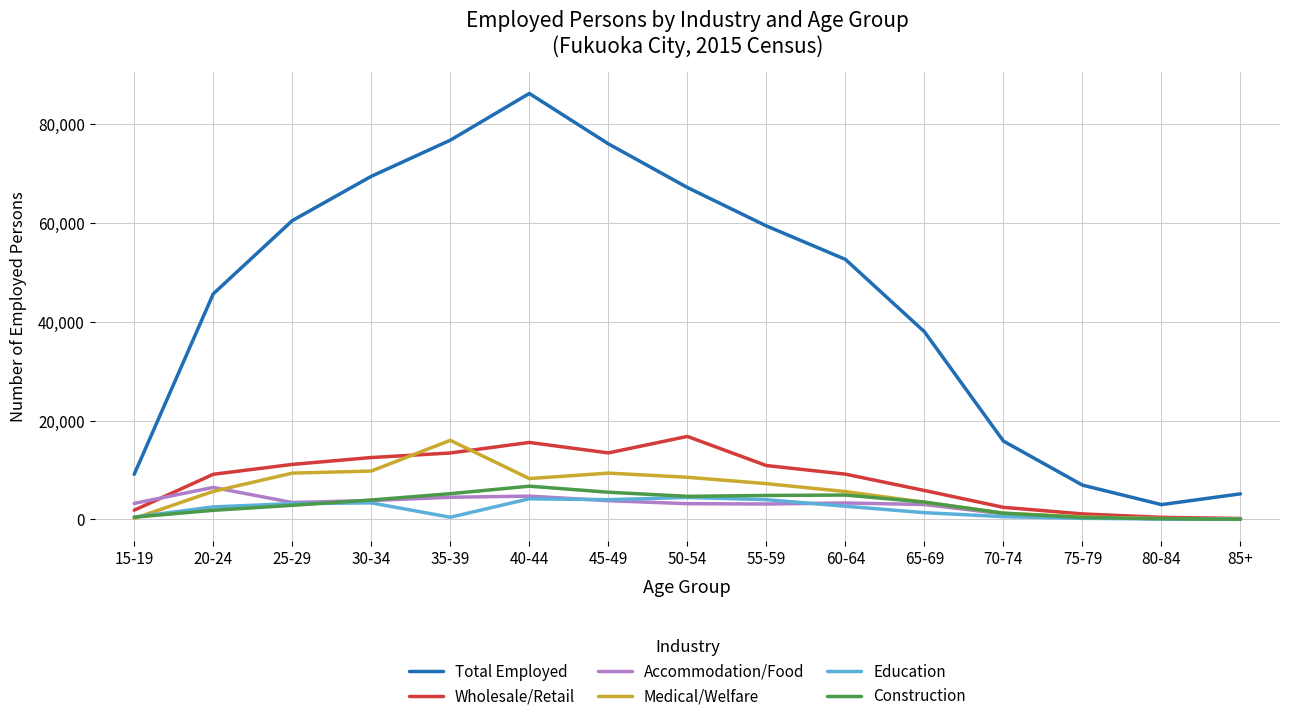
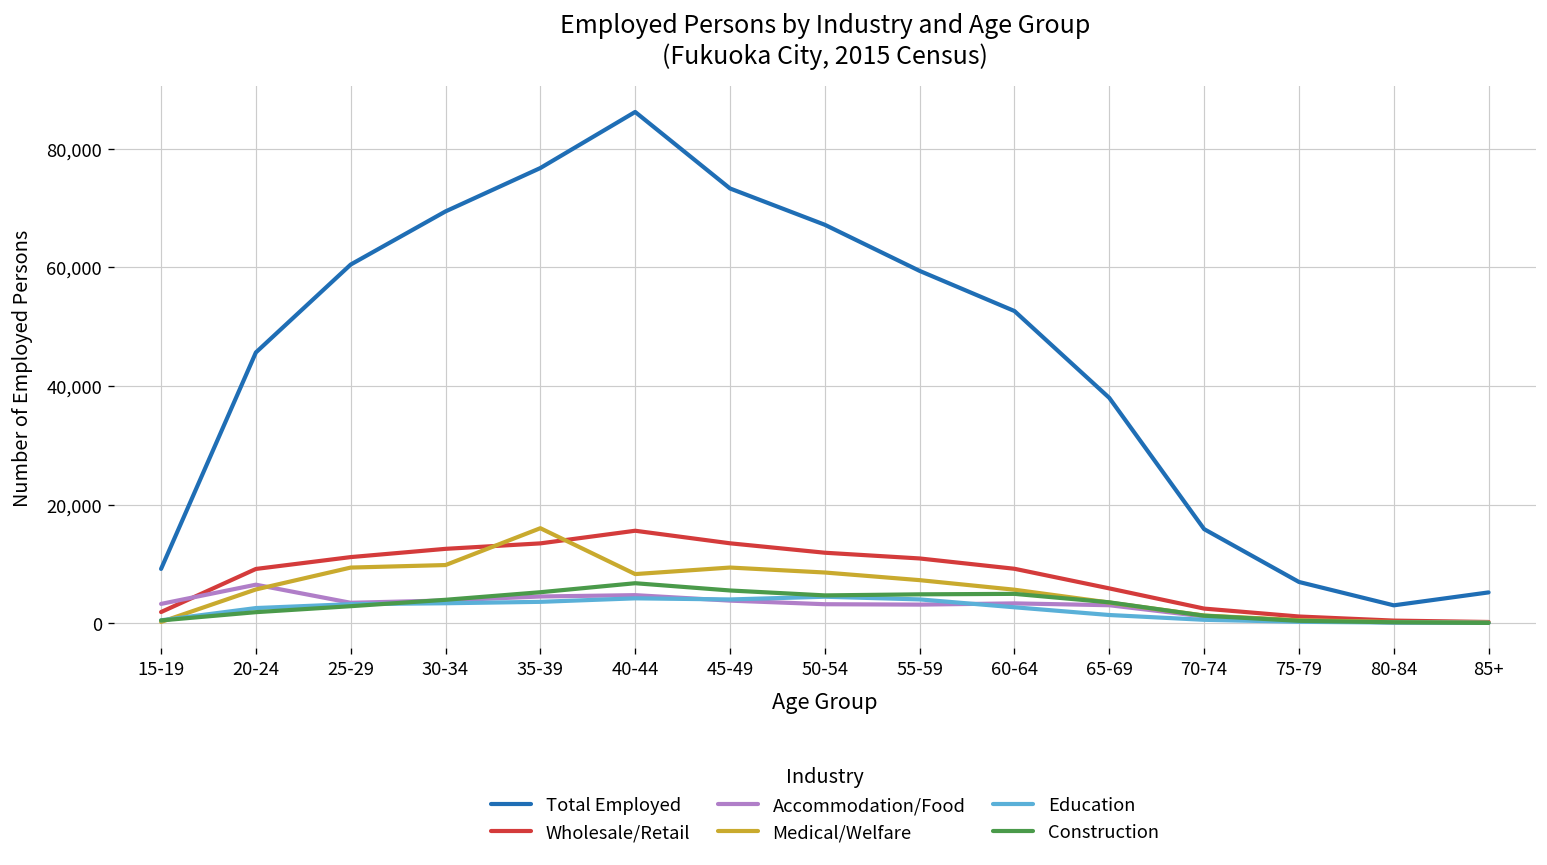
  {
    "Total Employed": {
      "15-19": "9,000",
      "20-24": "46,000",
      "25-29": "60,000",
      "30-34": "69,000",
      "35-39": "77,000",
      "40-44": "86,000",
-     "45-49": "76,000",
+     "45-49": "73,000",
      "50-54": "67,000",
      "55-59": "59,000",
      "60-64": "53,000",
      "65-69": "38,000",
      "70-74": "16,000",
      "75-79": "7,000",
      "80-84": "3,000",
      "85+": "5,000"
    },
    "Wholesale/Retail": {
      "15-19": "2,000",
      "20-24": "9,000",
      "25-29": "11,000",
      "30-34": "13,000",
      "35-39": "13,000",
      "40-44": "16,000",
      "45-49": "13,000",
-     "50-54": "17,000",
+     "50-54": "12,000",
      "55-59": "11,000",
      "60-64": "9,000",
      "65-69": "6,000",
      "70-74": "2,000",
      "75-79": "1,000"
    },
    "Accommodation/Food": {
      "15-19": "3,000",
      "20-24": "6,000",
      "35-39": "4,000",
      "40-44": "5,000",
      "50-54": "3,000",
      "55-59": "3,000",
      "60-64": "3,000"
    },
    "Medical/Welfare": {
      "20-24": "6,000",
      "25-29": "9,000",
      "30-34": "10,000",
      "35-39": "16,000",
      "40-44": "8,000",
      "45-49": "9,000",
      "50-54": "9,000",
      "55-59": "7,000",
      "60-64": "6,000"
    },
    "Education": {
      "20-24": "3,000",
-     "35-39": "0",
+     "35-39": "4,000",
      "40-44": "4,000",
      "55-59": "4,000",
      "60-64": "3,000",
      "65-69": "1,000",
      "70-74": "1,000"
    },
    "Construction": {
      "20-24": "2,000",
      "35-39": "5,000",
      "40-44": "7,000",
      "45-49": "6,000",
      "55-59": "5,000",
      "60-64": "5,000"
    }
  }
